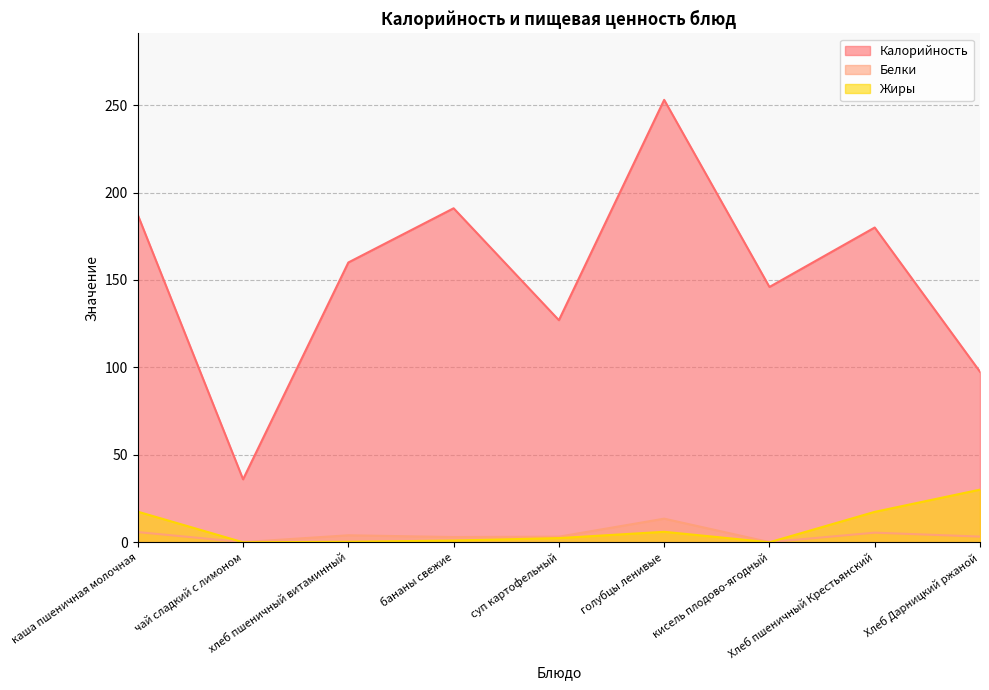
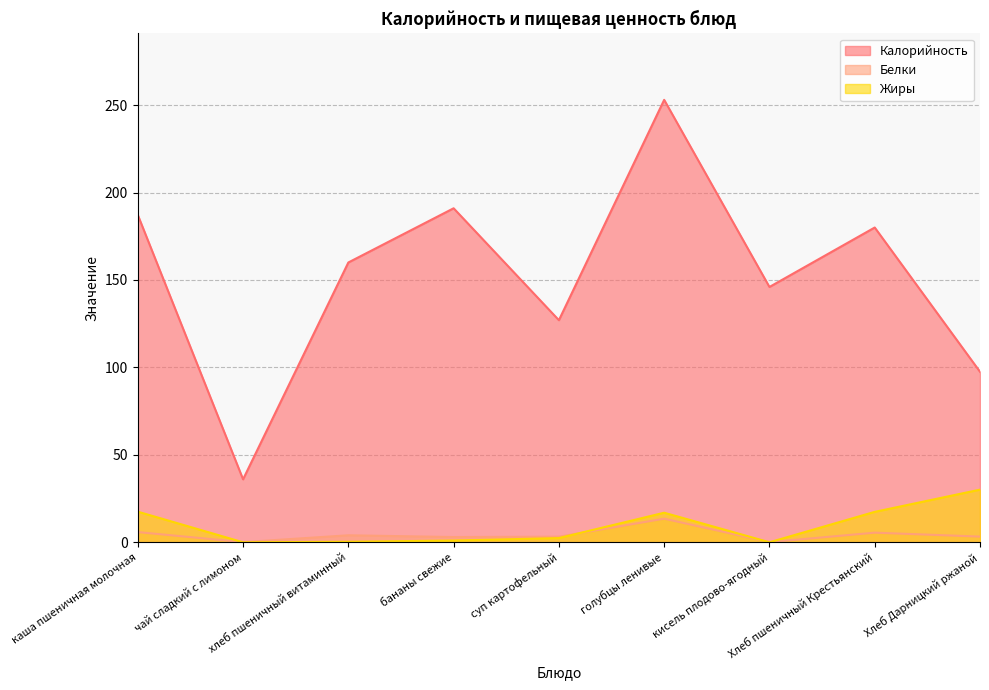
  {
    "Жиры": {
      "каша пшеничная молочная": 18,
      "хлеб пшеничный витаминный": 0,
      "бананы свежие": 1,
-     "голубцы ленивые": 6,
+     "голубцы ленивые": 17,
      "Хлеб пшеничный Крестьянский": 17,
      "Хлеб Дарницкий ржаной": 30
    }
  }
